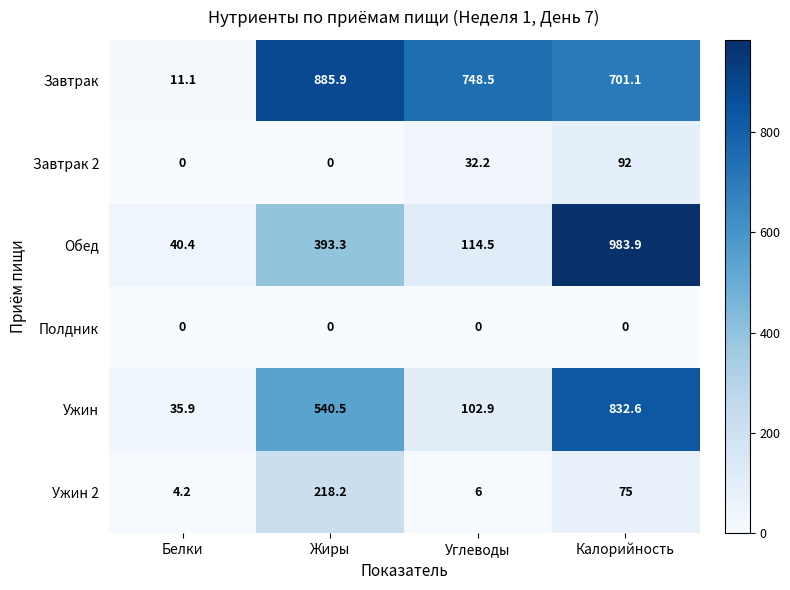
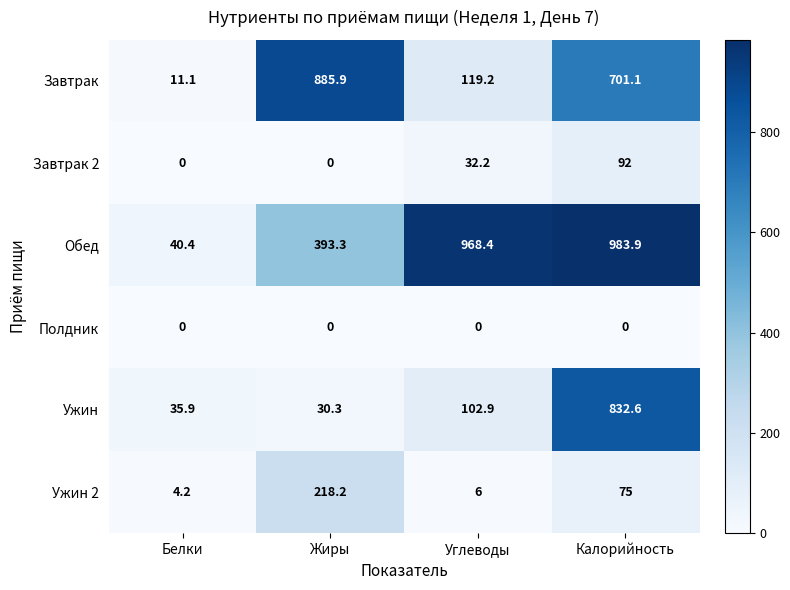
  {
    "Завтрак": {
      "Белки": 11.1,
      "Жиры": 885.9,
-     "Углеводы": 748.5,
+     "Углеводы": 119.2,
      "Калорийность": 701.1
    },
    "Завтрак 2": {
      "Белки": 0,
      "Жиры": 0,
      "Углеводы": 32.2,
      "Калорийность": 92
    },
    "Обед": {
      "Белки": 40.4,
      "Жиры": 393.3,
-     "Углеводы": 114.5,
+     "Углеводы": 968.4,
      "Калорийность": 983.9
    },
    "Полдник": {
      "Белки": 0,
      "Жиры": 0,
      "Углеводы": 0,
      "Калорийность": 0
    },
    "Ужин": {
      "Белки": 35.9,
-     "Жиры": 540.5,
+     "Жиры": 30.3,
      "Углеводы": 102.9,
      "Калорийность": 832.6
    },
    "Ужин 2": {
      "Белки": 4.2,
      "Жиры": 218.2,
      "Углеводы": 6,
      "Калорийность": 75
    }
  }
